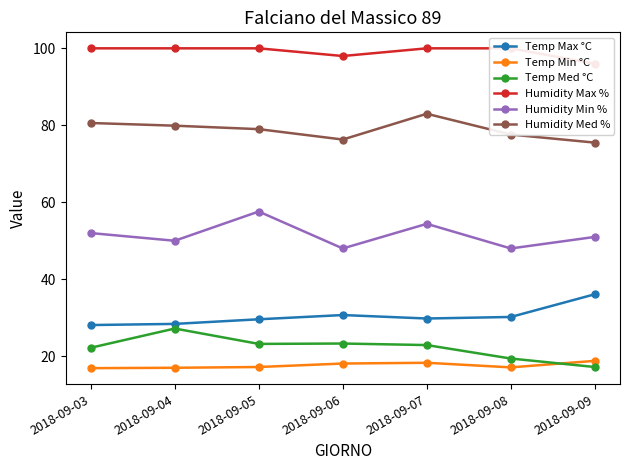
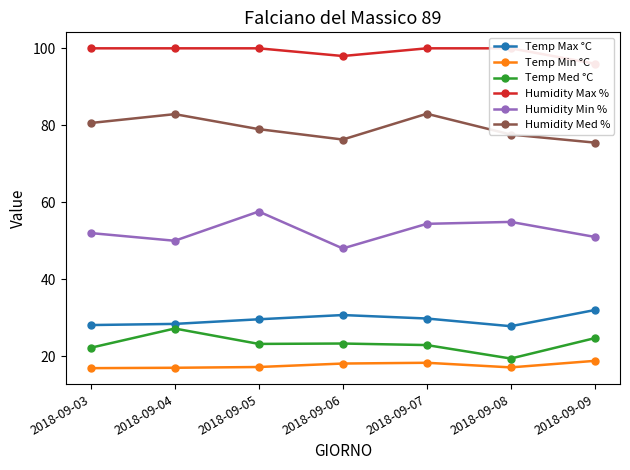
  {
    "Temp Max °C": {
      "2018-09-03": 28,
      "2018-09-04": 28,
      "2018-09-05": 30,
      "2018-09-06": 31,
      "2018-09-07": 30,
-     "2018-09-08": 30,
-     "2018-09-09": 36
+     "2018-09-08": 28,
+     "2018-09-09": 32
    },
    "Temp Min °C": {
      "2018-09-03": 17,
      "2018-09-04": 17,
      "2018-09-05": 17,
      "2018-09-06": 18,
      "2018-09-07": 18,
      "2018-09-08": 17,
      "2018-09-09": 19
    },
    "Temp Med °C": {
      "2018-09-03": 22,
      "2018-09-04": 27,
      "2018-09-05": 23,
      "2018-09-06": 23,
      "2018-09-07": 23,
      "2018-09-08": 19,
-     "2018-09-09": 17
+     "2018-09-09": 25
    },
    "Humidity Max %": {
      "2018-09-03": 100,
      "2018-09-04": 100,
      "2018-09-05": 100,
      "2018-09-06": 98,
      "2018-09-07": 100
    },
    "Humidity Min %": {
      "2018-09-03": 52,
      "2018-09-04": 50,
      "2018-09-05": 58,
      "2018-09-06": 48,
      "2018-09-07": 54,
-     "2018-09-08": 48,
+     "2018-09-08": 55,
      "2018-09-09": 51
    },
    "Humidity Med %": {
      "2018-09-03": 81,
-     "2018-09-04": 80,
+     "2018-09-04": 83,
      "2018-09-05": 79,
      "2018-09-06": 76,
      "2018-09-07": 83,
      "2018-09-09": 76
    }
  }
